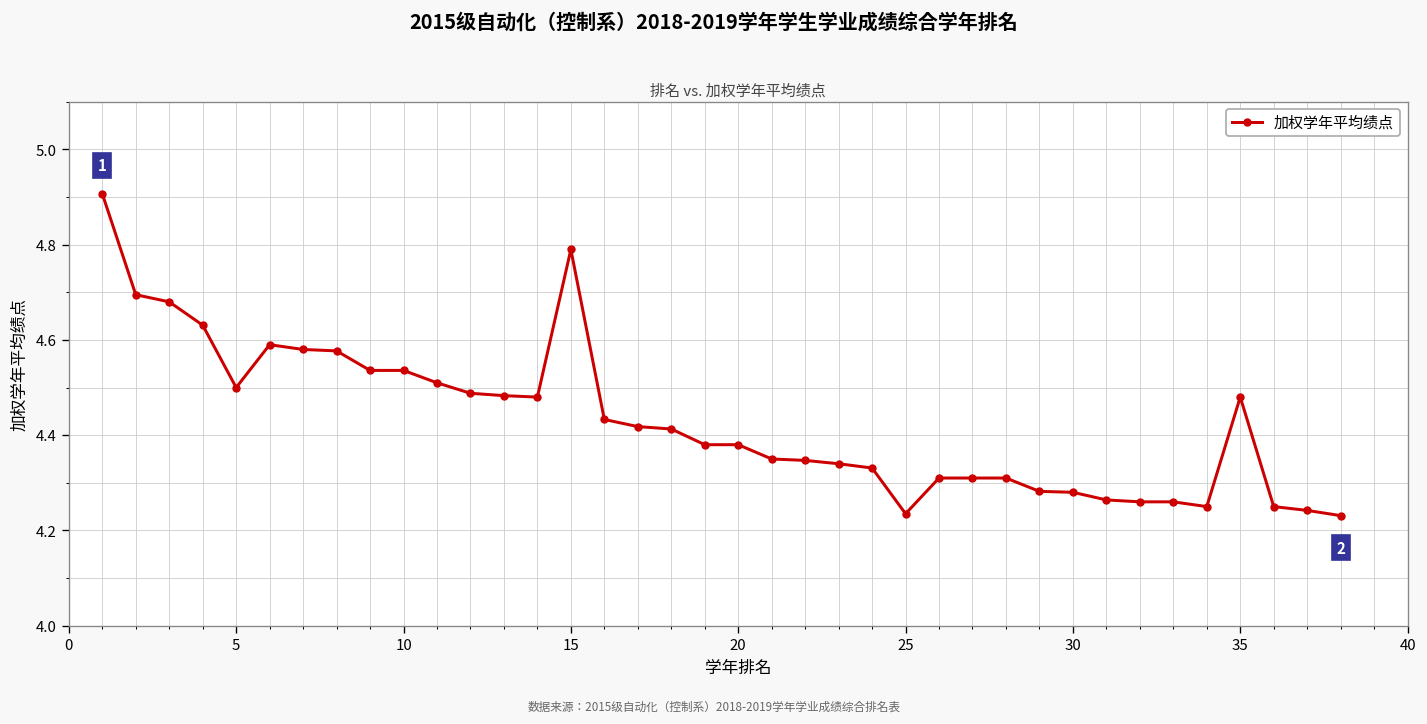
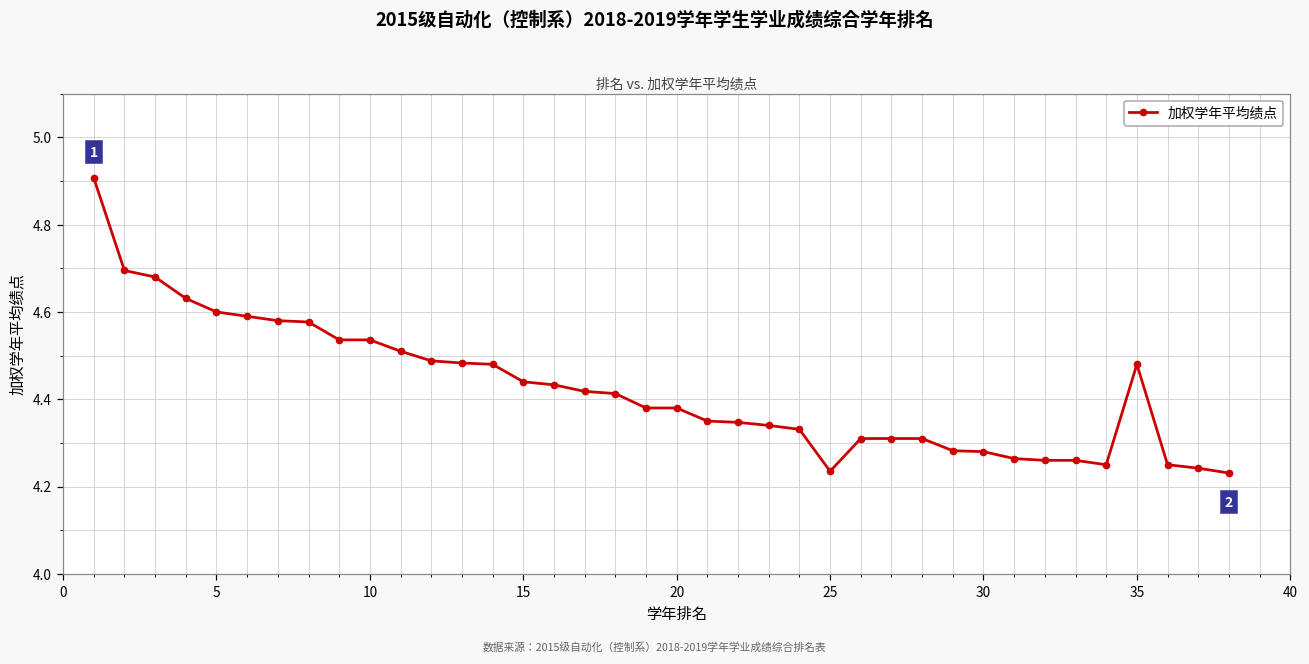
  {
-   "5": 4.5,
+   "5": 4.6,
    "10": 4.54,
-   "15": 4.79,
+   "15": 4.44,
    "20": 4.38,
    "25": 4.24,
    "30": 4.28,
    "35": 4.48
  }
